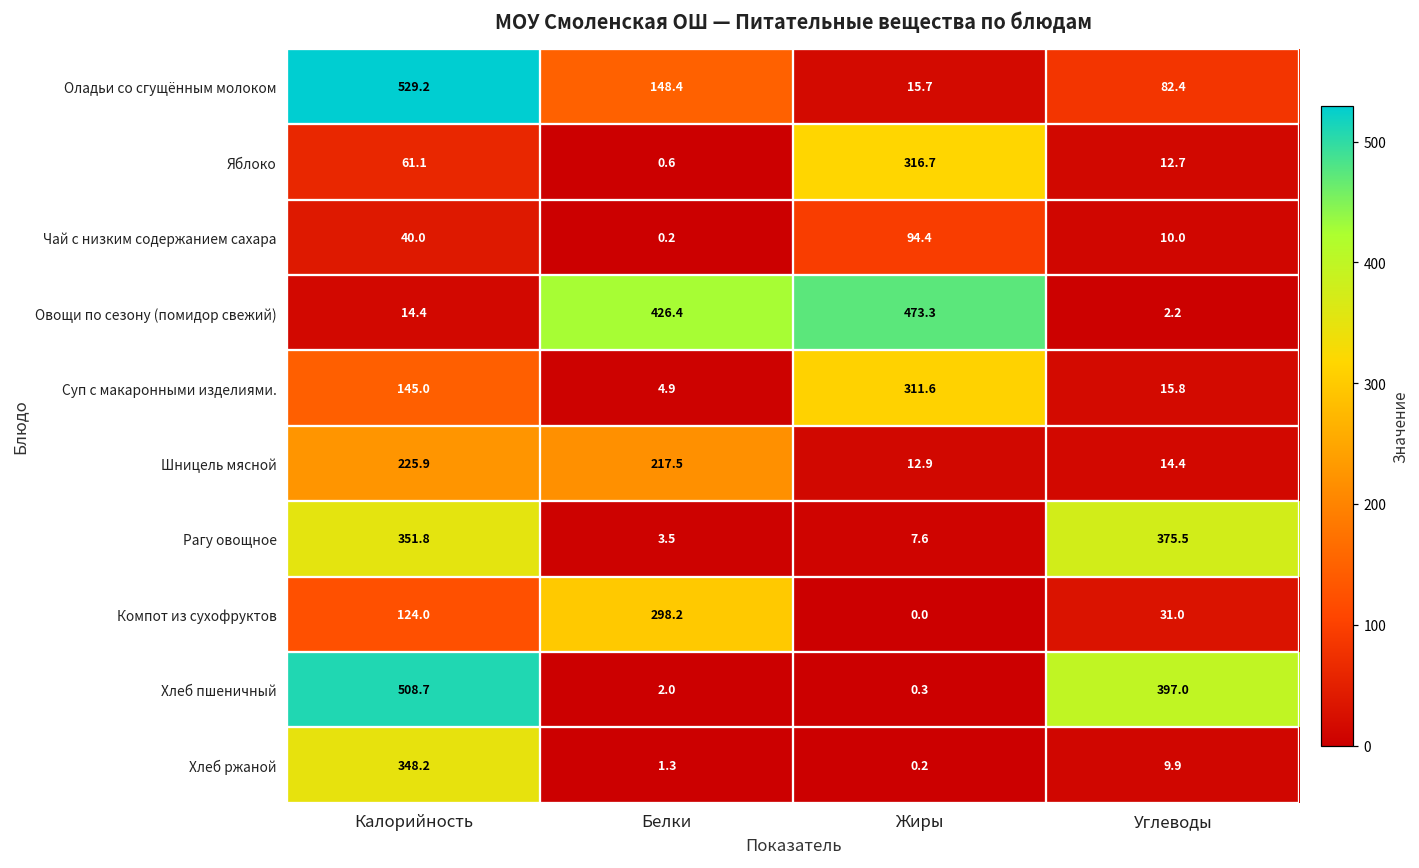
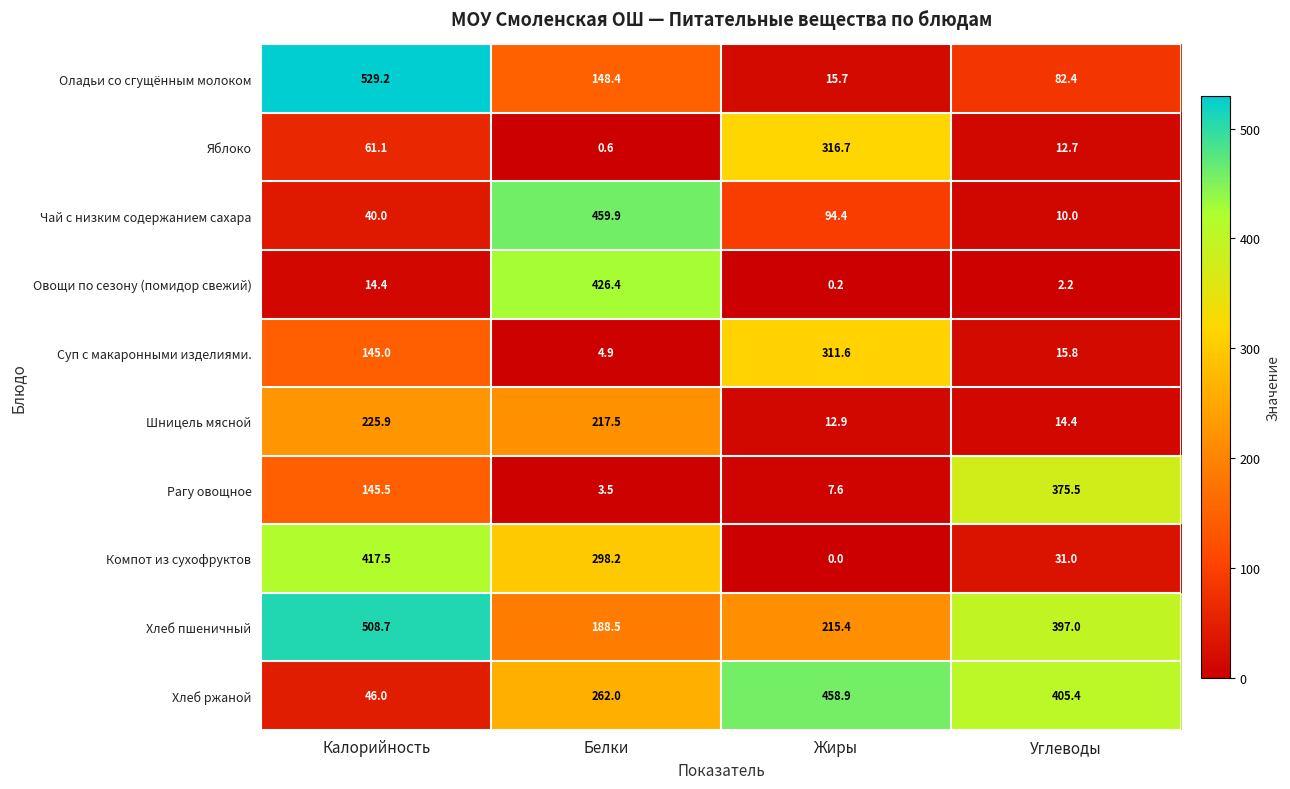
  {
    "Оладьи со сгущённым молоком": {
      "Калорийность": 529.2,
      "Белки": 148.4,
      "Жиры": 15.7,
      "Углеводы": 82.4
    },
    "Яблоко": {
      "Калорийность": 61.1,
      "Белки": 0.6,
      "Жиры": 316.7,
      "Углеводы": 12.7
    },
    "Чай с низким содержанием сахара": {
      "Калорийность": 40.0,
-     "Белки": 0.2,
+     "Белки": 459.9,
      "Жиры": 94.4,
      "Углеводы": 10.0
    },
    "Овощи по сезону (помидор свежий)": {
      "Калорийность": 14.4,
      "Белки": 426.4,
-     "Жиры": 473.3,
+     "Жиры": 0.2,
      "Углеводы": 2.2
    },
    "Суп с макаронными изделиями.": {
      "Калорийность": 145.0,
      "Белки": 4.9,
      "Жиры": 311.6,
      "Углеводы": 15.8
    },
    "Шницель мясной": {
      "Калорийность": 225.9,
      "Белки": 217.5,
      "Жиры": 12.9,
      "Углеводы": 14.4
    },
    "Рагу овощное": {
-     "Калорийность": 351.8,
+     "Калорийность": 145.5,
      "Белки": 3.5,
      "Жиры": 7.6,
      "Углеводы": 375.5
    },
    "Компот из сухофруктов": {
-     "Калорийность": 124.0,
+     "Калорийность": 417.5,
      "Белки": 298.2,
      "Жиры": 0.0,
      "Углеводы": 31.0
    },
    "Хлеб пшеничный": {
      "Калорийность": 508.7,
-     "Белки": 2.0,
-     "Жиры": 0.3,
+     "Белки": 188.5,
+     "Жиры": 215.4,
      "Углеводы": 397.0
    },
    "Хлеб ржаной": {
-     "Калорийность": 348.2,
-     "Белки": 1.3,
-     "Жиры": 0.2,
-     "Углеводы": 9.9
+     "Калорийность": 46.0,
+     "Белки": 262.0,
+     "Жиры": 458.9,
+     "Углеводы": 405.4
    }
  }
